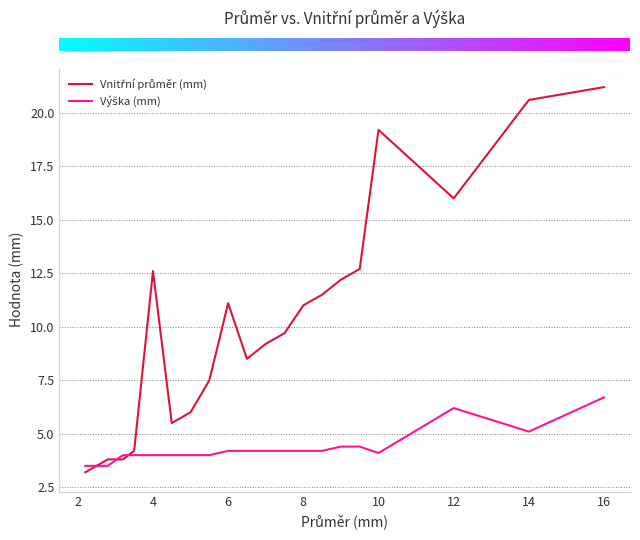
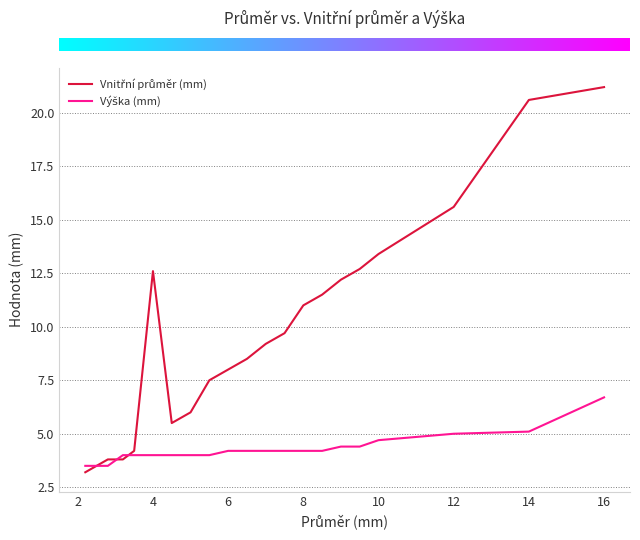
  {
    "Vnitřní průměr (mm)": {
      "4": 12.6,
-     "6": 11.1,
+     "6": 8.0,
      "8": 11.0,
-     "10": 19.2,
-     "12": 16.0,
+     "10": 13.4,
+     "12": 15.6,
      "14": 20.6,
      "16": 21.2
    },
    "Výška (mm)": {
      "4": 4.0,
      "6": 4.2,
      "8": 4.2,
-     "10": 4.1,
-     "12": 6.2,
+     "10": 4.7,
+     "12": 5.0,
      "14": 5.1,
      "16": 6.7
    }
  }
